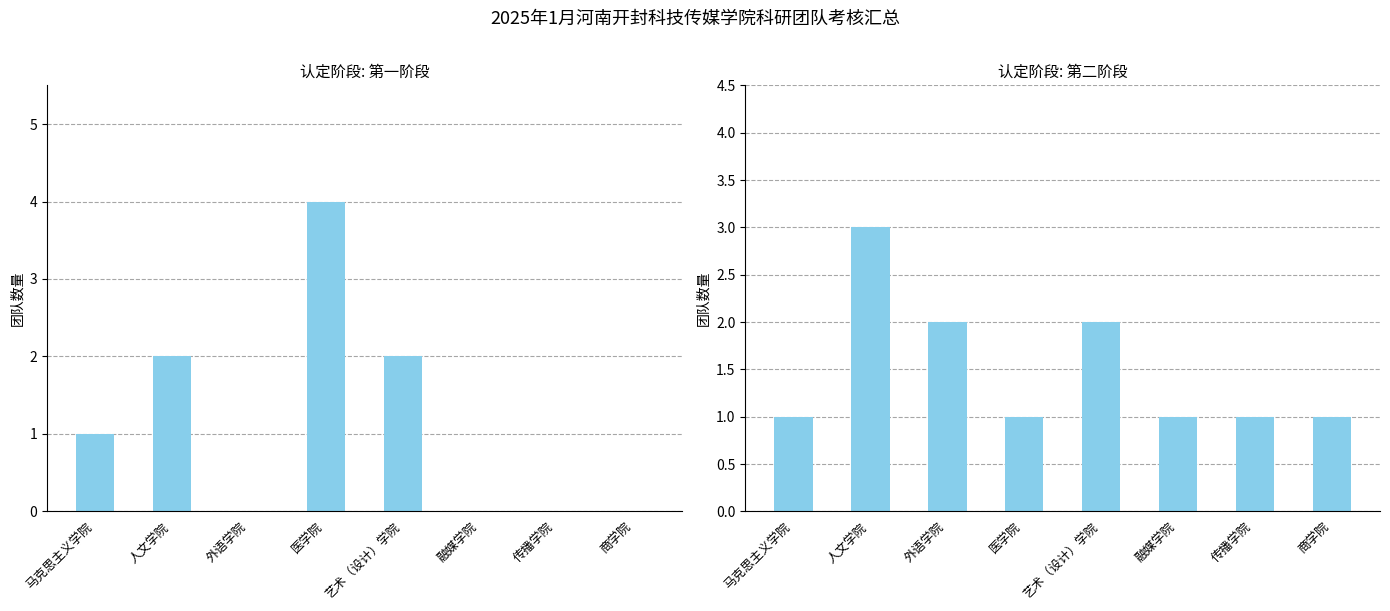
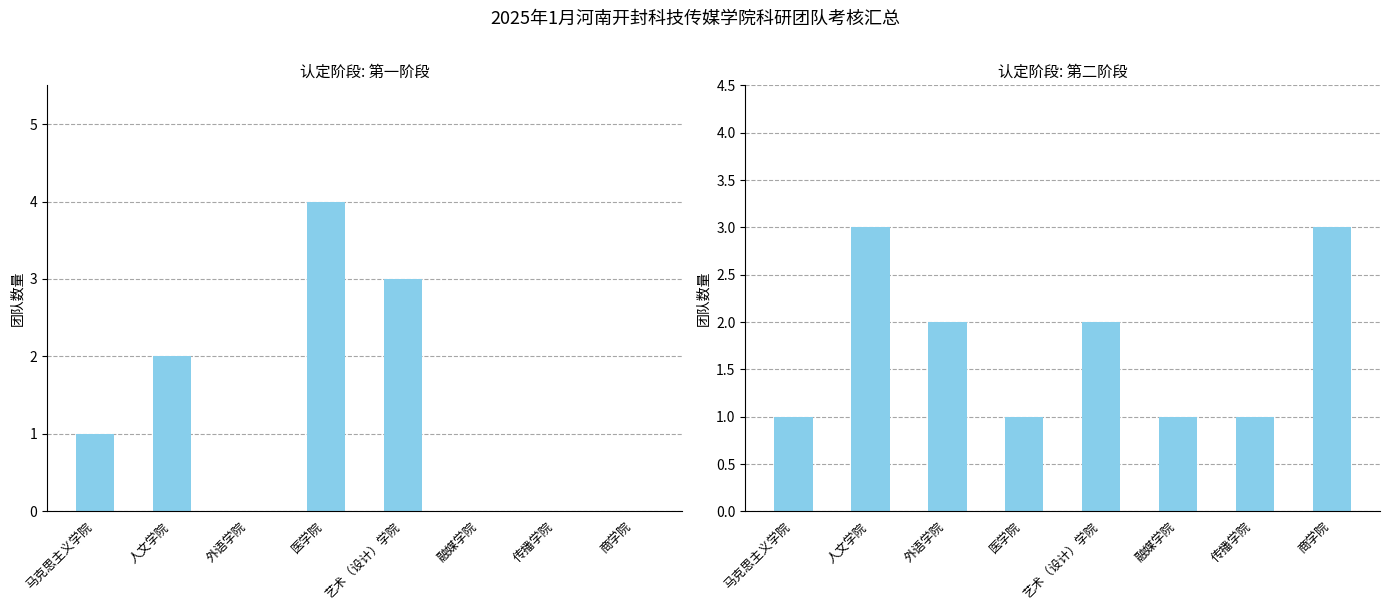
  {
    "认定阶段: 第一阶段": {
      "马克思主义学院": 1,
      "人文学院": 2,
      "外语学院": 0,
      "医学院": 4,
-     "艺术（设计）学院": 2,
+     "艺术（设计）学院": 3,
      "融媒学院": 0,
      "传播学院": 0,
      "商学院": 0
    },
    "认定阶段: 第二阶段": {
      "马克思主义学院": 1,
      "人文学院": 3,
      "外语学院": 2,
      "医学院": 1,
      "艺术（设计）学院": 2,
      "融媒学院": 1,
      "传播学院": 1,
-     "商学院": 1
+     "商学院": 3
    }
  }
